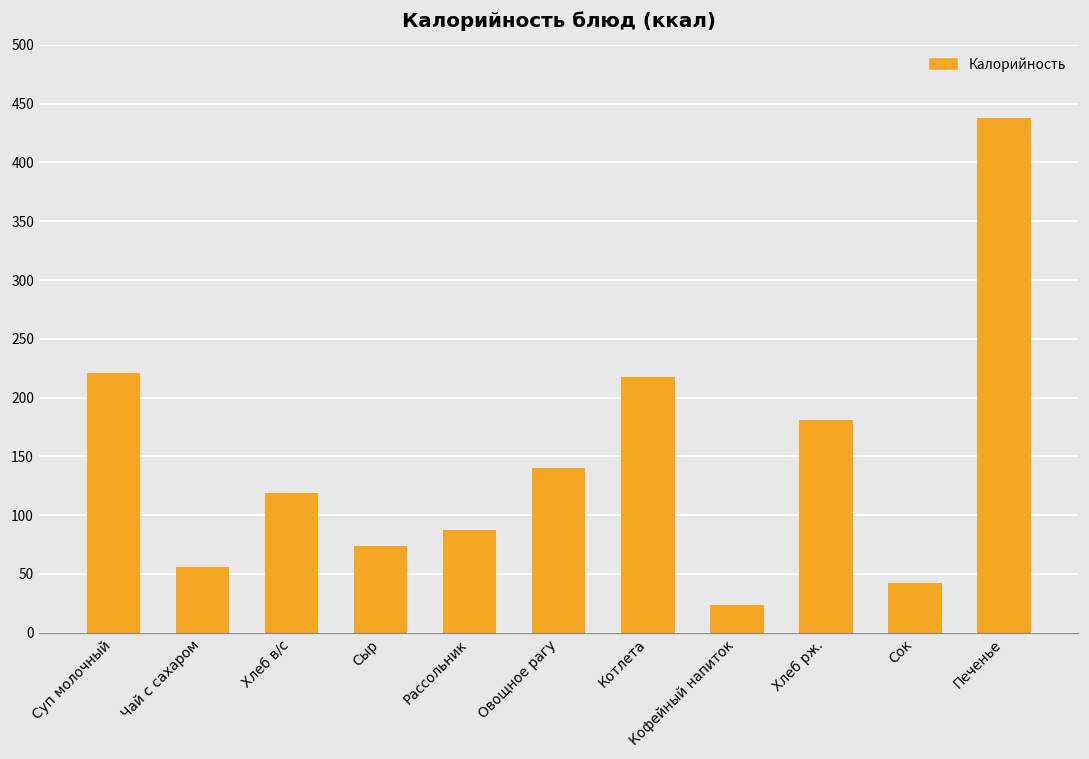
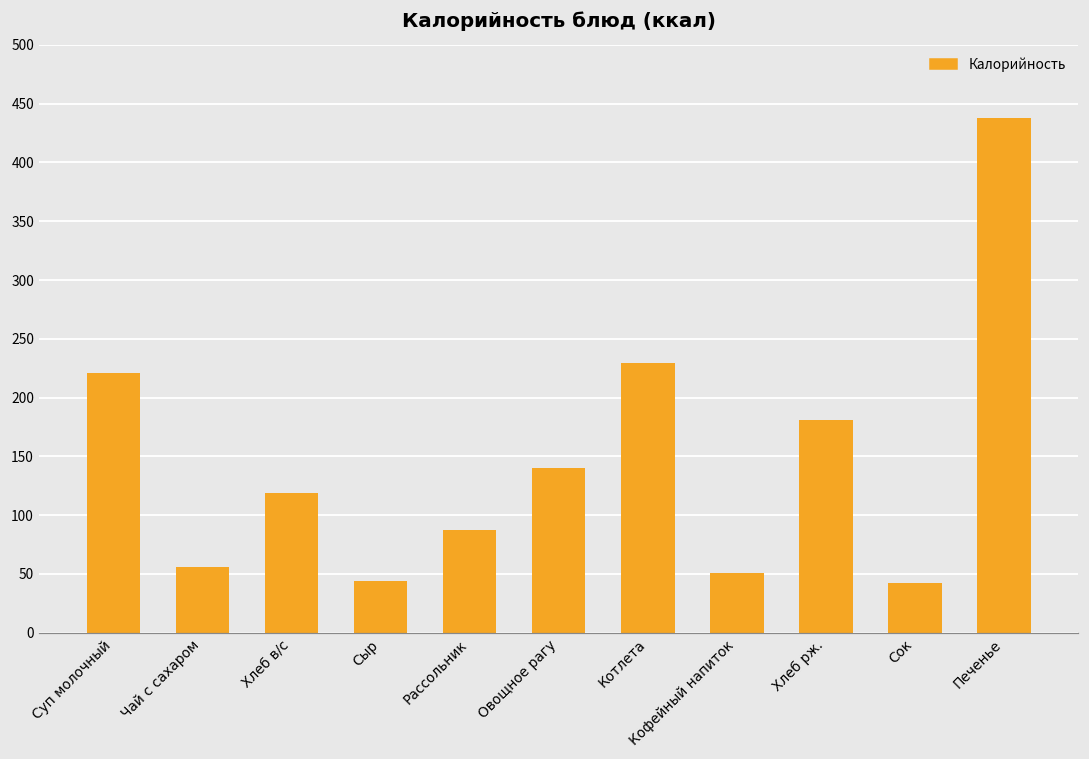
  {
    "Суп молочный": 221,
    "Чай с сахаром": 56,
    "Хлеб в/с": 119,
-   "Сыр": 74,
+   "Сыр": 44,
    "Рассольник": 87,
    "Овощное рагу": 140,
-   "Котлета": 217,
-   "Кофейный напиток": 24,
+   "Котлета": 229,
+   "Кофейный напиток": 51,
    "Хлеб рж.": 181,
    "Сок": 42,
    "Печенье": 438
  }
